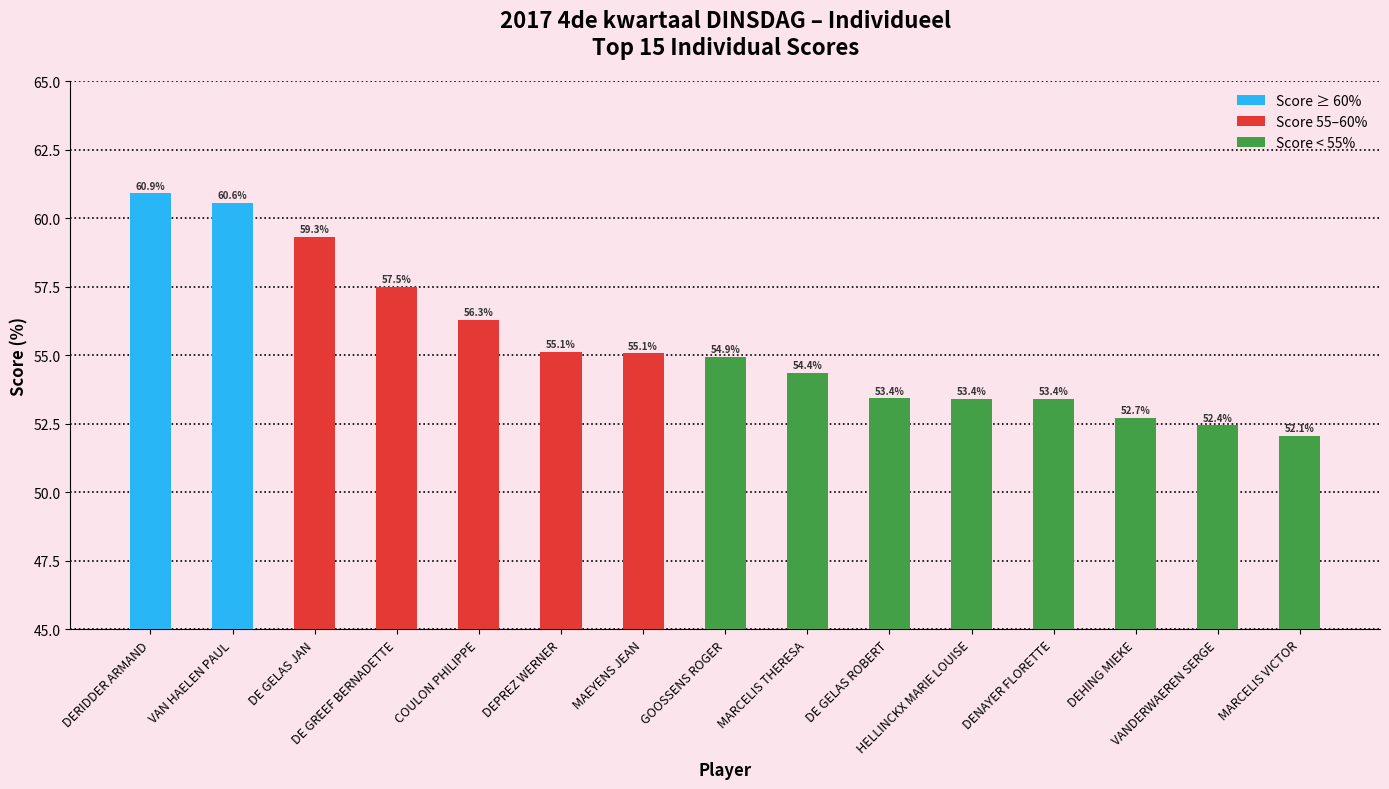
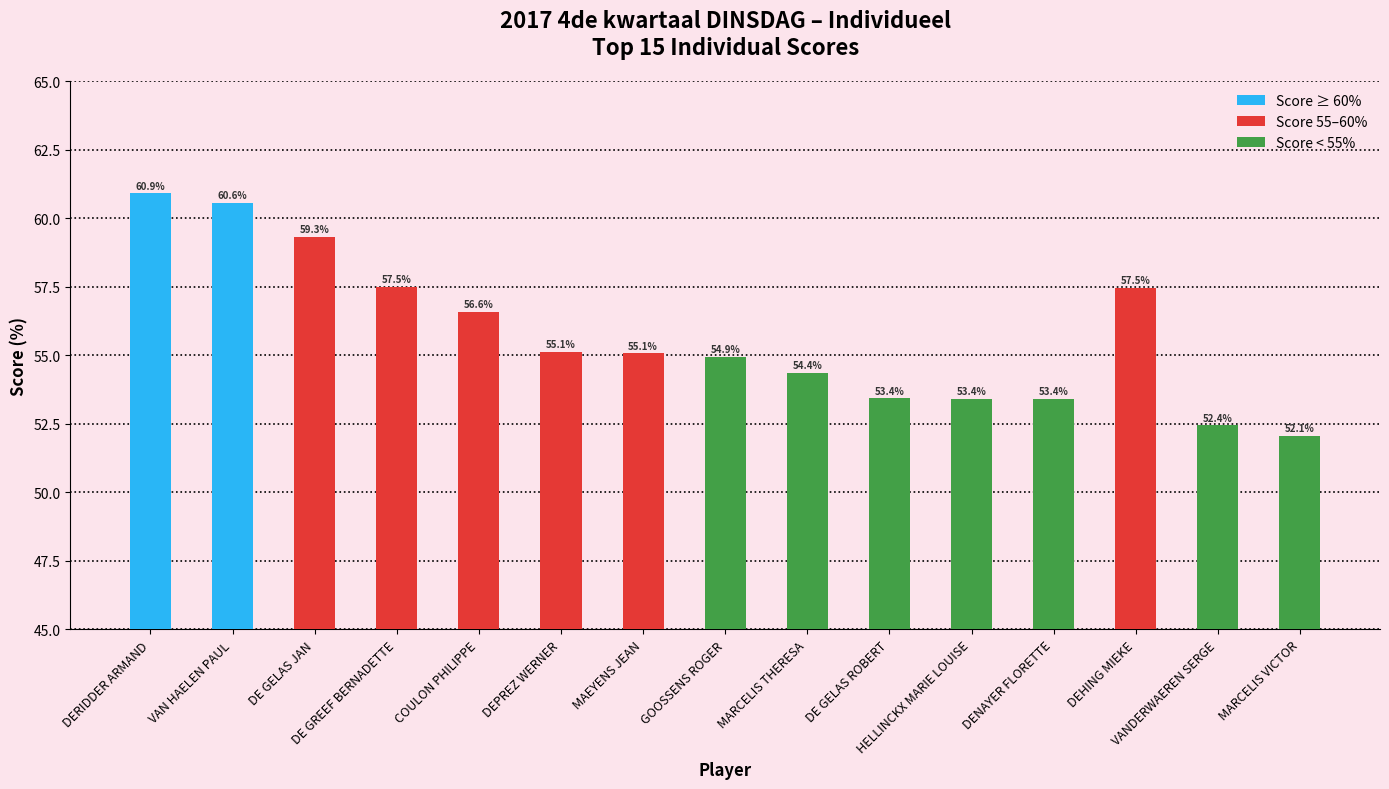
  {
    "DERIDDER ARMAND": "60.9%",
    "VAN HAELEN PAUL": "60.6%",
    "DE GELAS JAN": "59.3%",
    "DE GREEF BERNADETTE": "57.5%",
-   "COULON PHILIPPE": "56.3%",
+   "COULON PHILIPPE": "56.6%",
    "DEPREZ WERNER": "55.1%",
    "MAEYENS JEAN": "55.1%",
    "GOOSSENS ROGER": "54.9%",
    "MARCELIS THERESA": "54.4%",
    "DE GELAS ROBERT": "53.4%",
    "HELLINCKX MARIE LOUISE": "53.4%",
    "DENAYER FLORETTE": "53.4%",
-   "DEHING MIEKE": "52.7%",
+   "DEHING MIEKE": "57.5%",
    "VANDERWAEREN SERGE": "52.4%",
    "MARCELIS VICTOR": "52.1%"
  }
